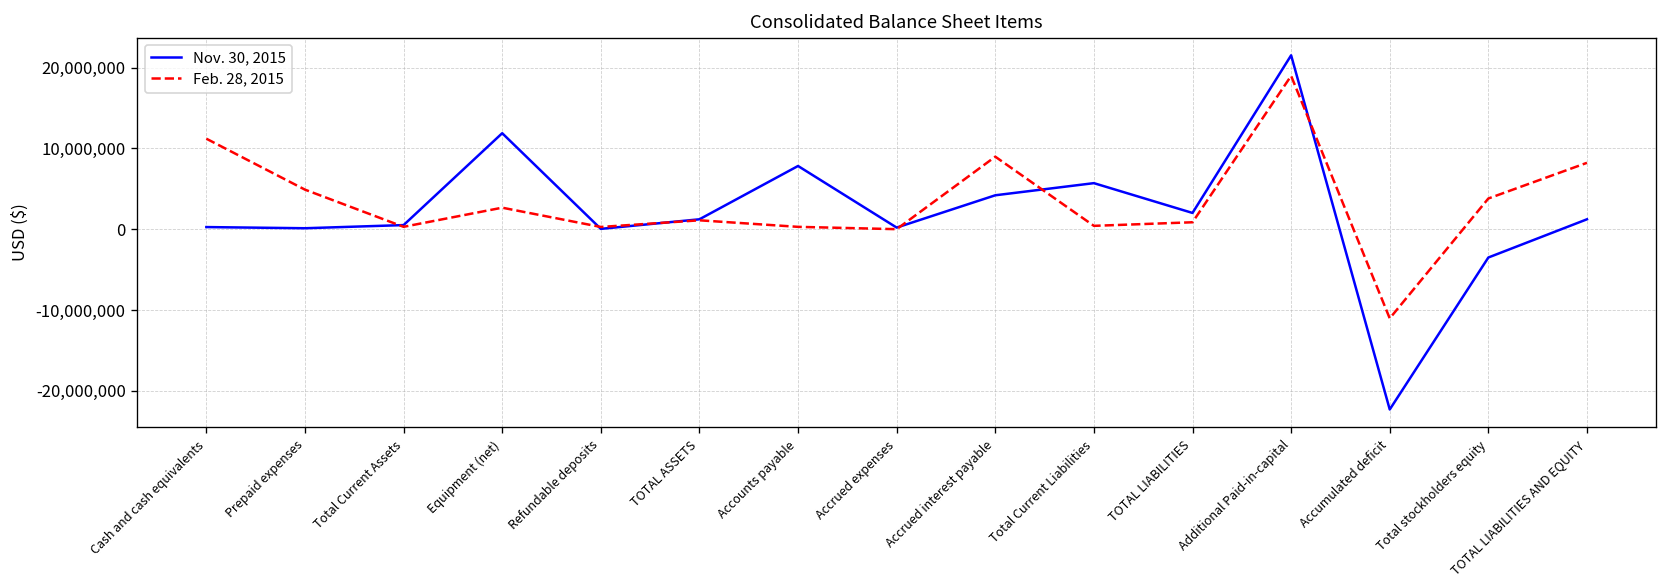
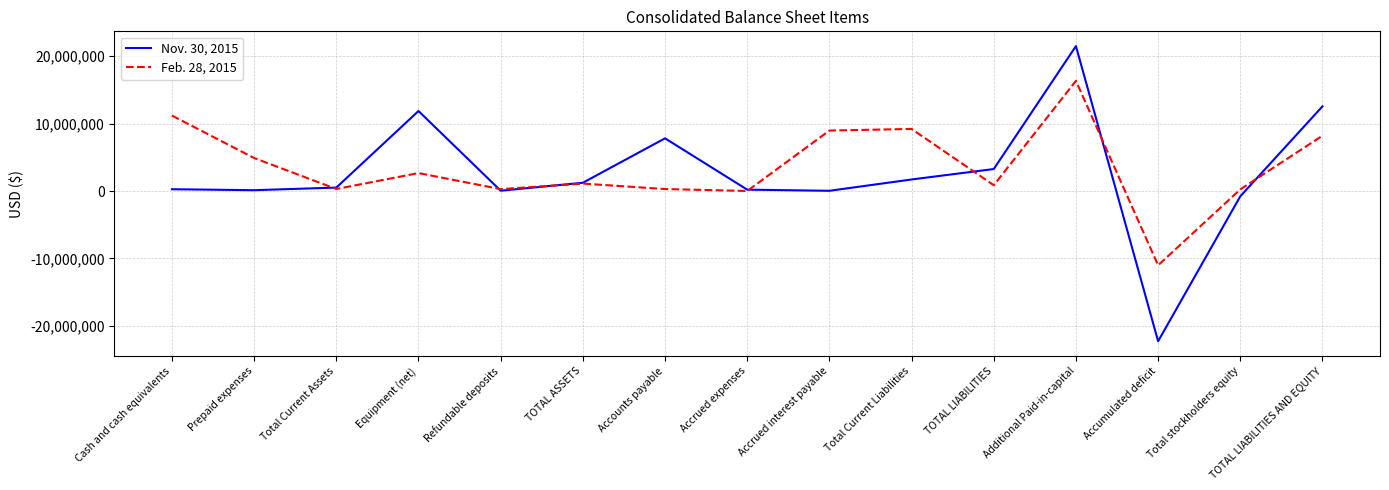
  {
    "Nov. 30, 2015": {
      "Cash and cash equivalents": "0",
      "Prepaid expenses": "0",
      "Equipment (net)": "12,000,000",
      "Accounts payable": "8,000,000",
-     "Accrued interest payable": "4,000,000",
-     "Total Current Liabilities": "6,000,000",
-     "TOTAL LIABILITIES": "2,000,000",
+     "Accrued interest payable": "0",
+     "Total Current Liabilities": "2,000,000",
+     "TOTAL LIABILITIES": "3,000,000",
      "Additional Paid-in-capital": "22,000,000",
      "Accumulated deficit": "-22,000,000",
-     "Total stockholders equity": "-3,000,000",
-     "TOTAL LIABILITIES AND EQUITY": "1,000,000"
+     "Total stockholders equity": "-1,000,000",
+     "TOTAL LIABILITIES AND EQUITY": "13,000,000"
    },
    "Feb. 28, 2015": {
      "Cash and cash equivalents": "11,000,000",
      "Prepaid expenses": "5,000,000",
      "Equipment (net)": "3,000,000",
      "Accounts payable": "0",
      "Accrued interest payable": "9,000,000",
-     "Total Current Liabilities": "0",
+     "Total Current Liabilities": "9,000,000",
      "TOTAL LIABILITIES": "1,000,000",
-     "Additional Paid-in-capital": "19,000,000",
+     "Additional Paid-in-capital": "16,000,000",
      "Accumulated deficit": "-11,000,000",
-     "Total stockholders equity": "4,000,000",
+     "Total stockholders equity": "0",
      "TOTAL LIABILITIES AND EQUITY": "8,000,000"
    }
  }
